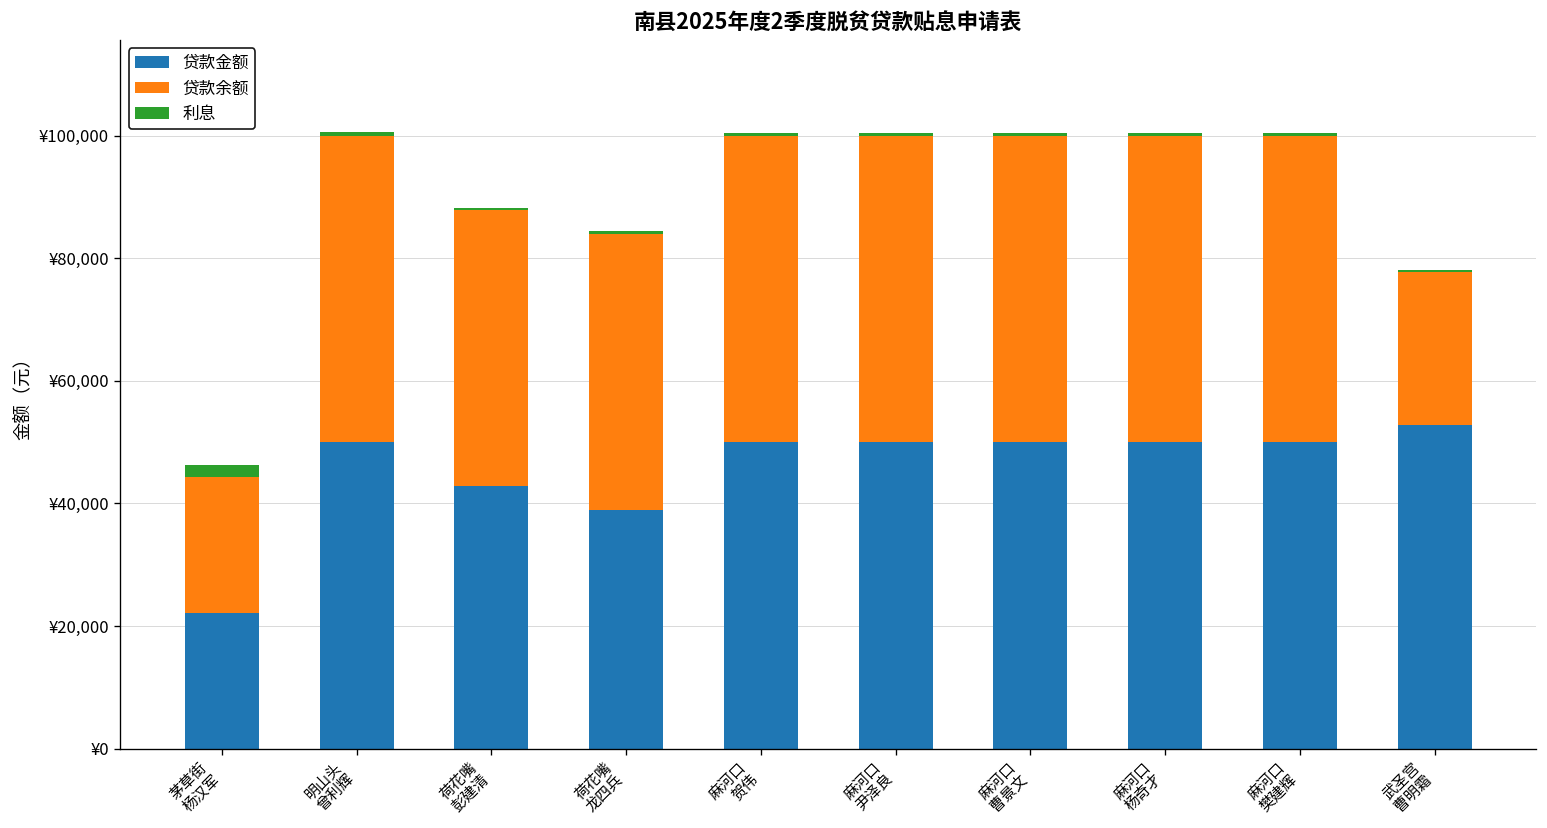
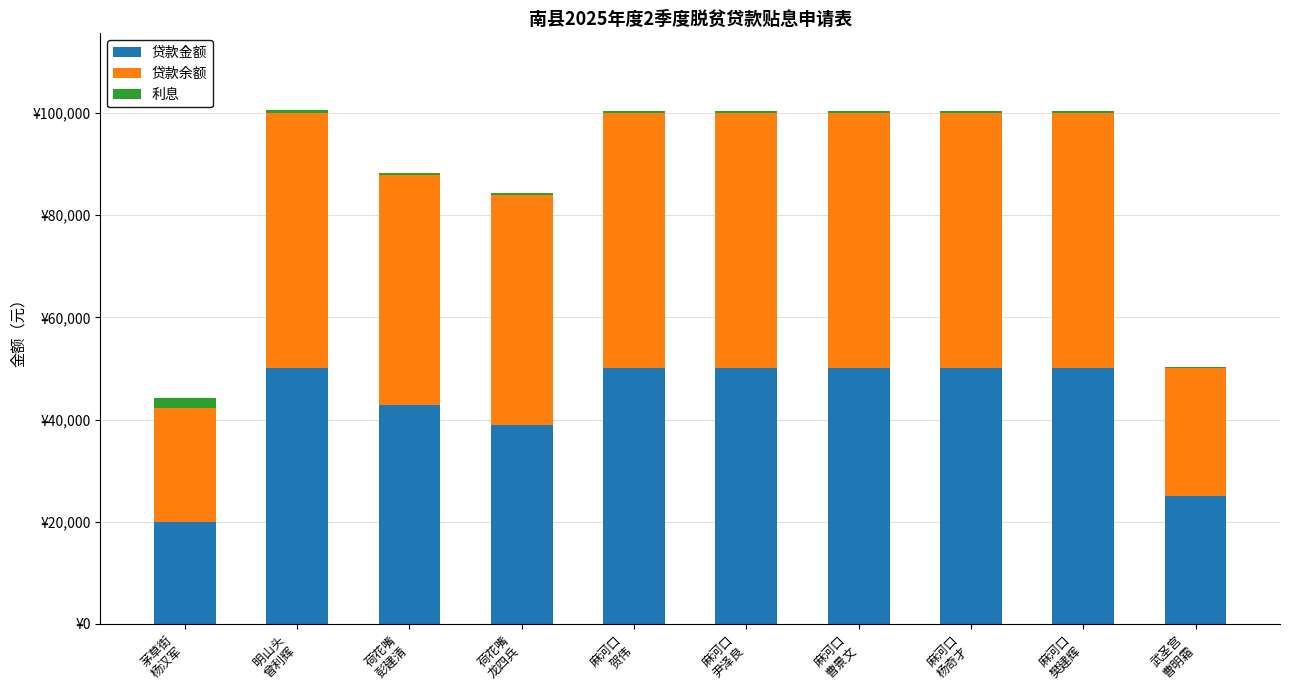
  {
    "贷款金额": {
-     "茅草街 杨汉军": "¥22,000",
+     "茅草街 杨汉军": "¥20,000",
      "明山头 曾利辉": "¥50,000",
      "荷花嘴 彭建清": "¥43,000",
      "荷花嘴 龙四兵": "¥39,000",
      "麻河口 贺伟": "¥50,000",
      "麻河口 尹泽良": "¥50,000",
      "麻河口 曹景文": "¥50,000",
      "麻河口 杨奇才": "¥50,000",
      "麻河口 樊建辉": "¥50,000",
-     "武圣宫 曹明霜": "¥53,000"
+     "武圣宫 曹明霜": "¥25,000"
    },
    "贷款余额": {
      "茅草街 杨汉军": "¥22,000",
      "明山头 曾利辉": "¥50,000",
      "荷花嘴 彭建清": "¥45,000",
      "荷花嘴 龙四兵": "¥45,000",
      "麻河口 贺伟": "¥50,000",
      "麻河口 尹泽良": "¥50,000",
      "麻河口 曹景文": "¥50,000",
      "麻河口 杨奇才": "¥50,000",
      "麻河口 樊建辉": "¥50,000",
      "武圣宫 曹明霜": "¥25,000"
    },
    "利息": {
      "茅草街 杨汉军": "¥2,000",
      "明山头 曾利辉": "¥0"
    }
  }
